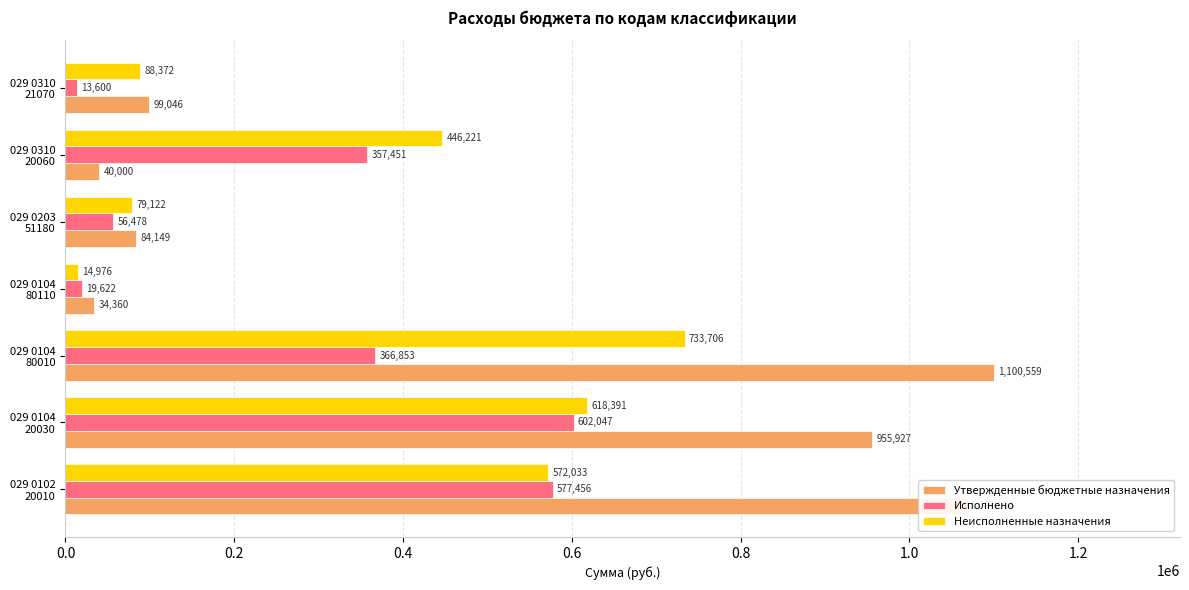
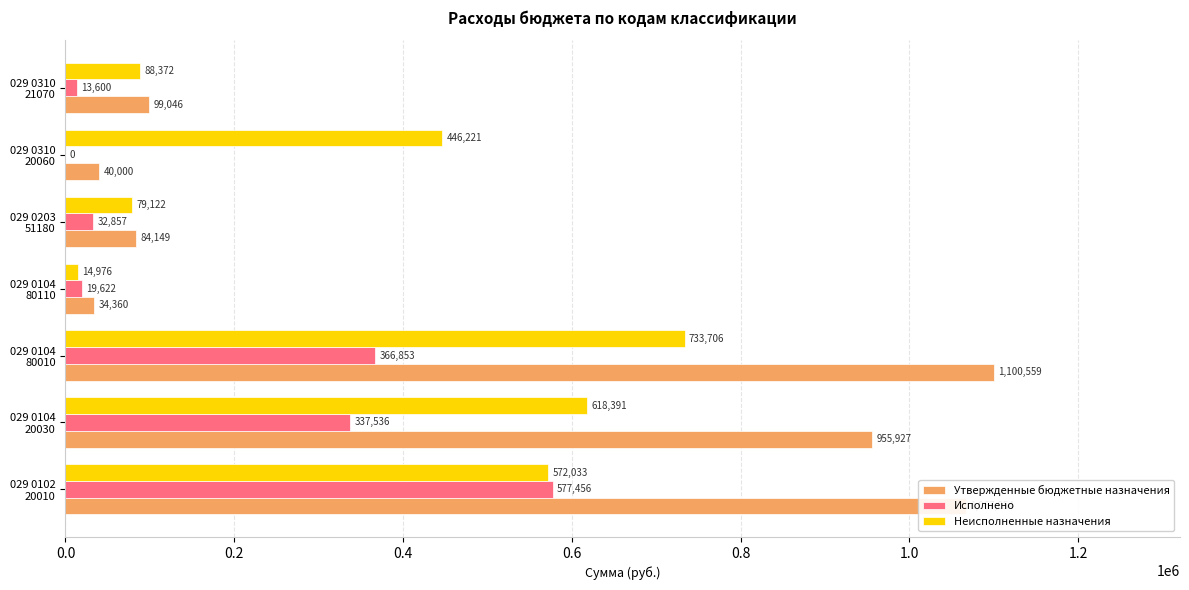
  {
    "Утвержденные бюджетные назначения": {
      "029 0310 21070": "99,046",
      "029 0310 20060": "40,000",
      "029 0203 51180": "84,149",
      "029 0104 80110": "34,360",
      "029 0104 80010": "1,100,559",
      "029 0104 20030": "955,927"
    },
    "Исполнено": {
      "029 0310 21070": "13,600",
-     "029 0310 20060": "357,451",
-     "029 0203 51180": "56,478",
+     "029 0310 20060": "0",
+     "029 0203 51180": "32,857",
      "029 0104 80110": "19,622",
      "029 0104 80010": "366,853",
-     "029 0104 20030": "602,047",
+     "029 0104 20030": "337,536",
      "029 0102 20010": "577,456"
    },
    "Неисполненные назначения": {
      "029 0310 21070": "88,372",
      "029 0310 20060": "446,221",
      "029 0203 51180": "79,122",
      "029 0104 80110": "14,976",
      "029 0104 80010": "733,706",
      "029 0104 20030": "618,391",
      "029 0102 20010": "572,033"
    }
  }
